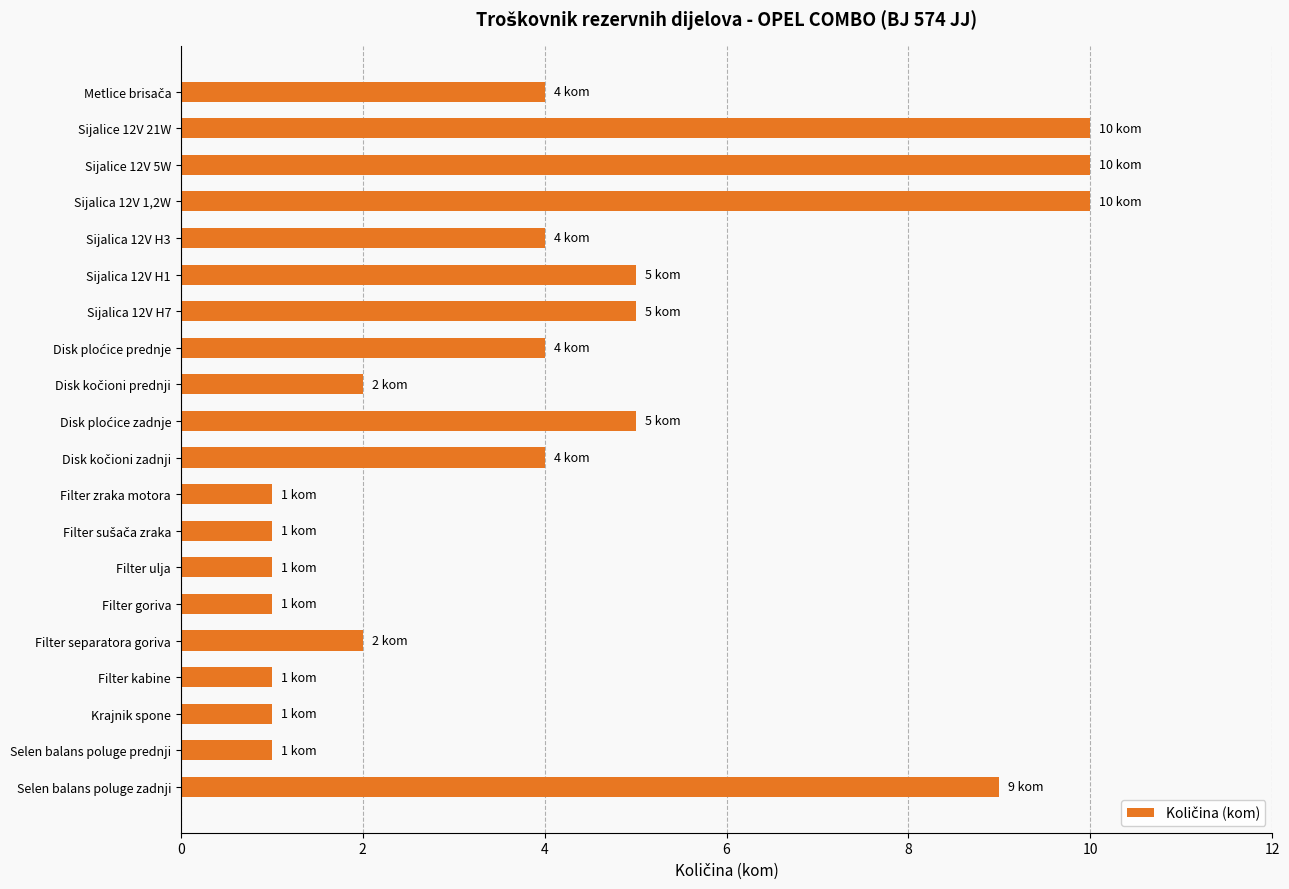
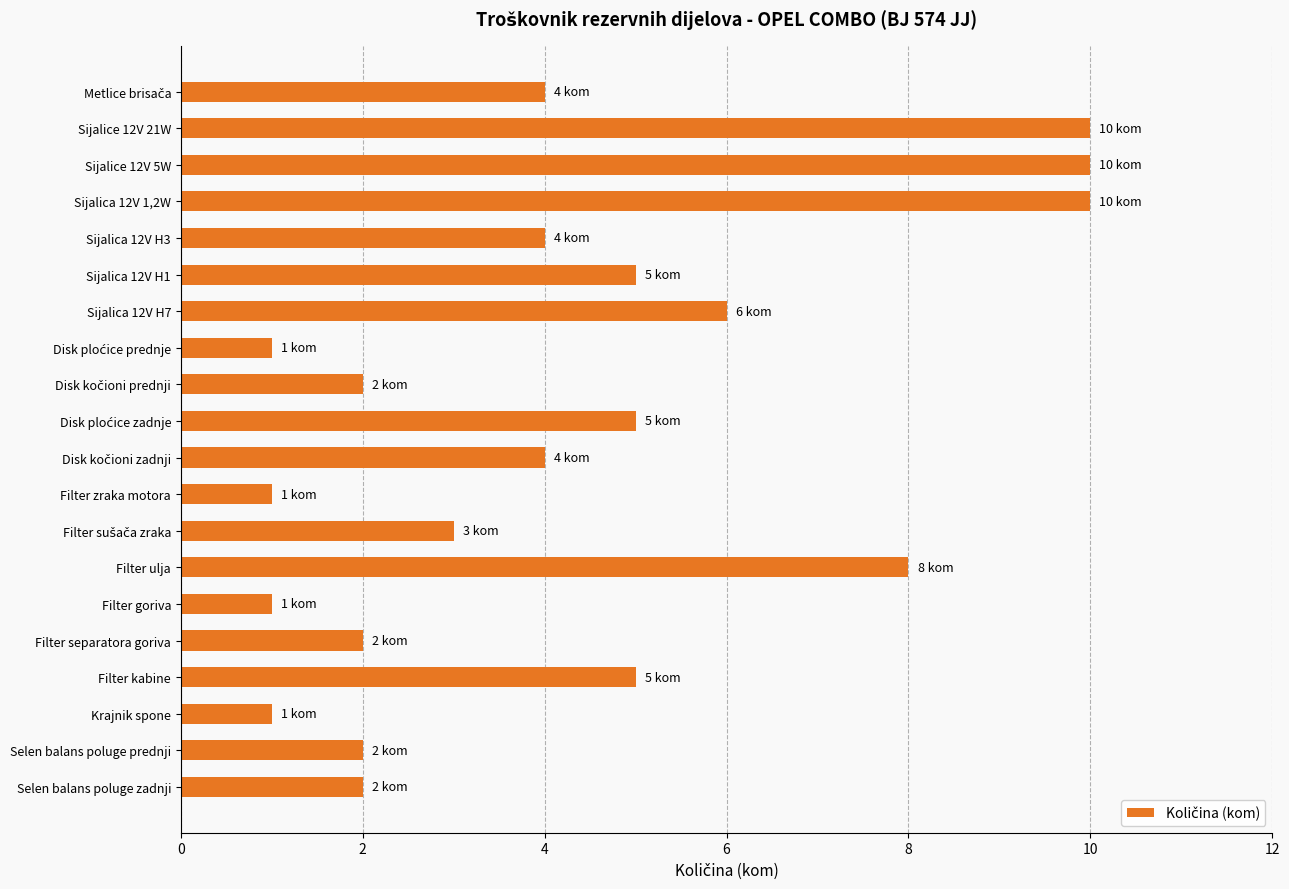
  {
    "Metlice brisača": 4,
    "Sijalice 12V 21W": 10,
    "Sijalice 12V 5W": 10,
    "Sijalica 12V 1,2W": 10,
    "Sijalica 12V H3": 4,
    "Sijalica 12V H1": 5,
-   "Sijalica 12V H7": 5,
-   "Disk ploćice prednje": 4,
+   "Sijalica 12V H7": 6,
+   "Disk ploćice prednje": 1,
    "Disk kočioni prednji": 2,
    "Disk ploćice zadnje": 5,
    "Disk kočioni zadnji": 4,
    "Filter zraka motora": 1,
-   "Filter sušača zraka": 1,
-   "Filter ulja": 1,
+   "Filter sušača zraka": 3,
+   "Filter ulja": 8,
    "Filter goriva": 1,
    "Filter separatora goriva": 2,
-   "Filter kabine": 1,
+   "Filter kabine": 5,
    "Krajnik spone": 1,
-   "Selen balans poluge prednji": 1,
-   "Selen balans poluge zadnji": 9
+   "Selen balans poluge prednji": 2,
+   "Selen balans poluge zadnji": 2
  }
